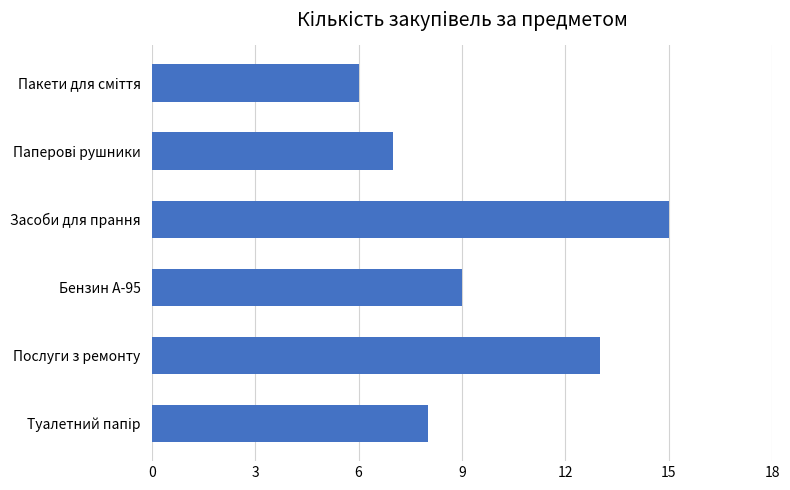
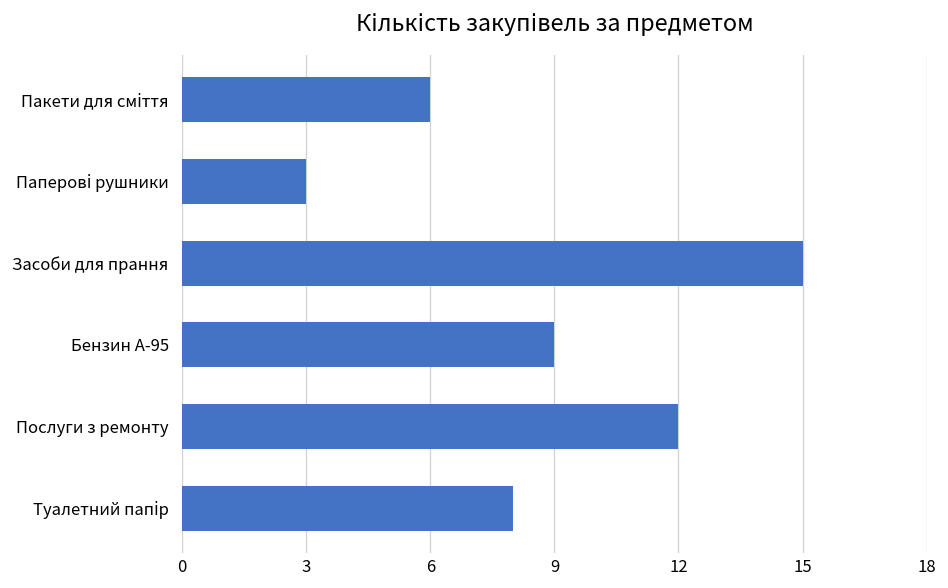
  {
    "Пакети для сміття": 6,
-   "Паперові рушники": 7,
+   "Паперові рушники": 3,
    "Засоби для прання": 15,
    "Бензин А-95": 9,
-   "Послуги з ремонту": 13,
+   "Послуги з ремонту": 12,
    "Туалетний папір": 8
  }
